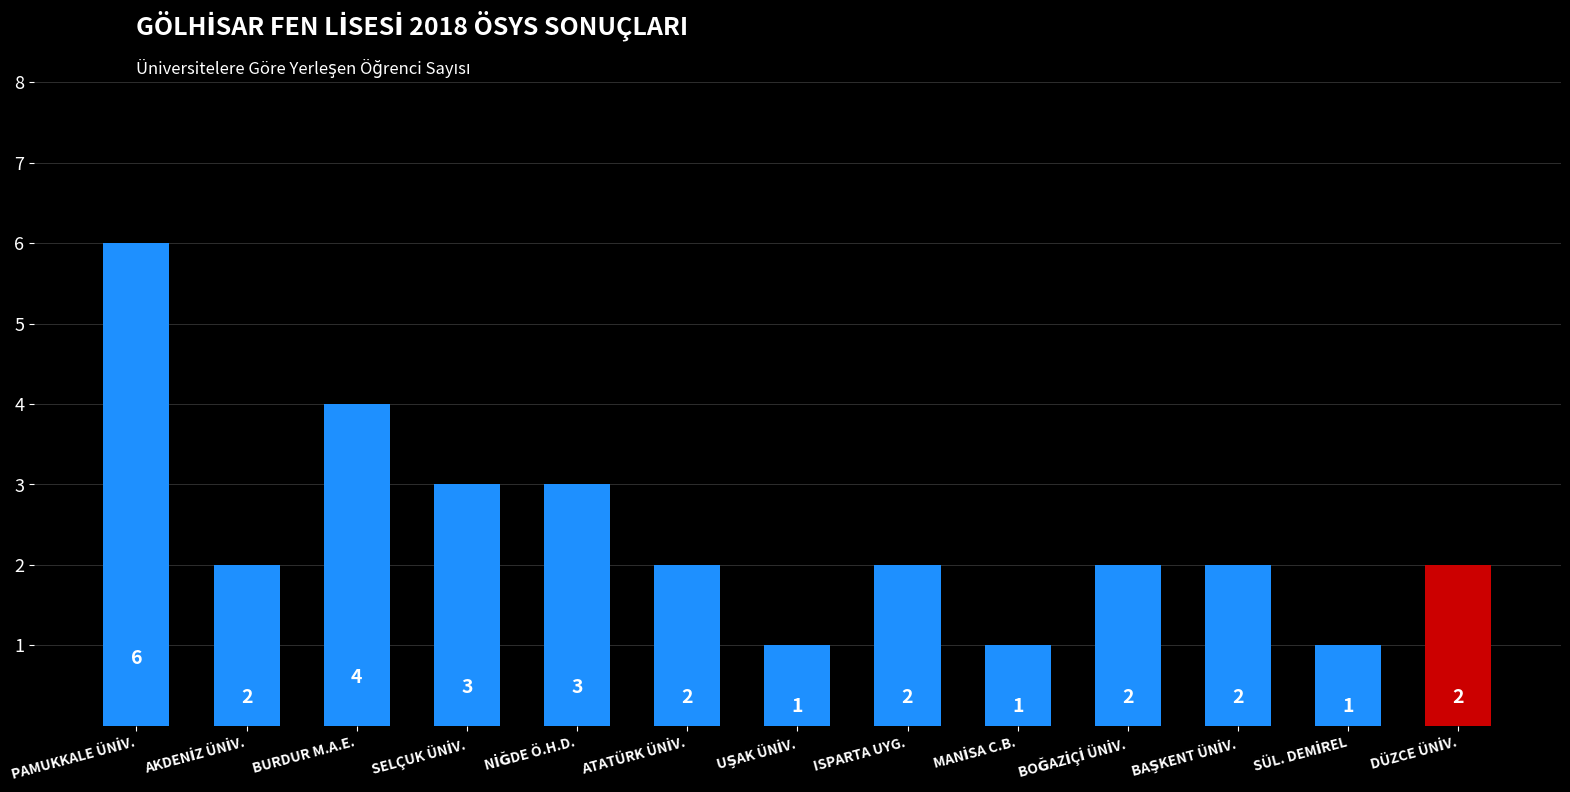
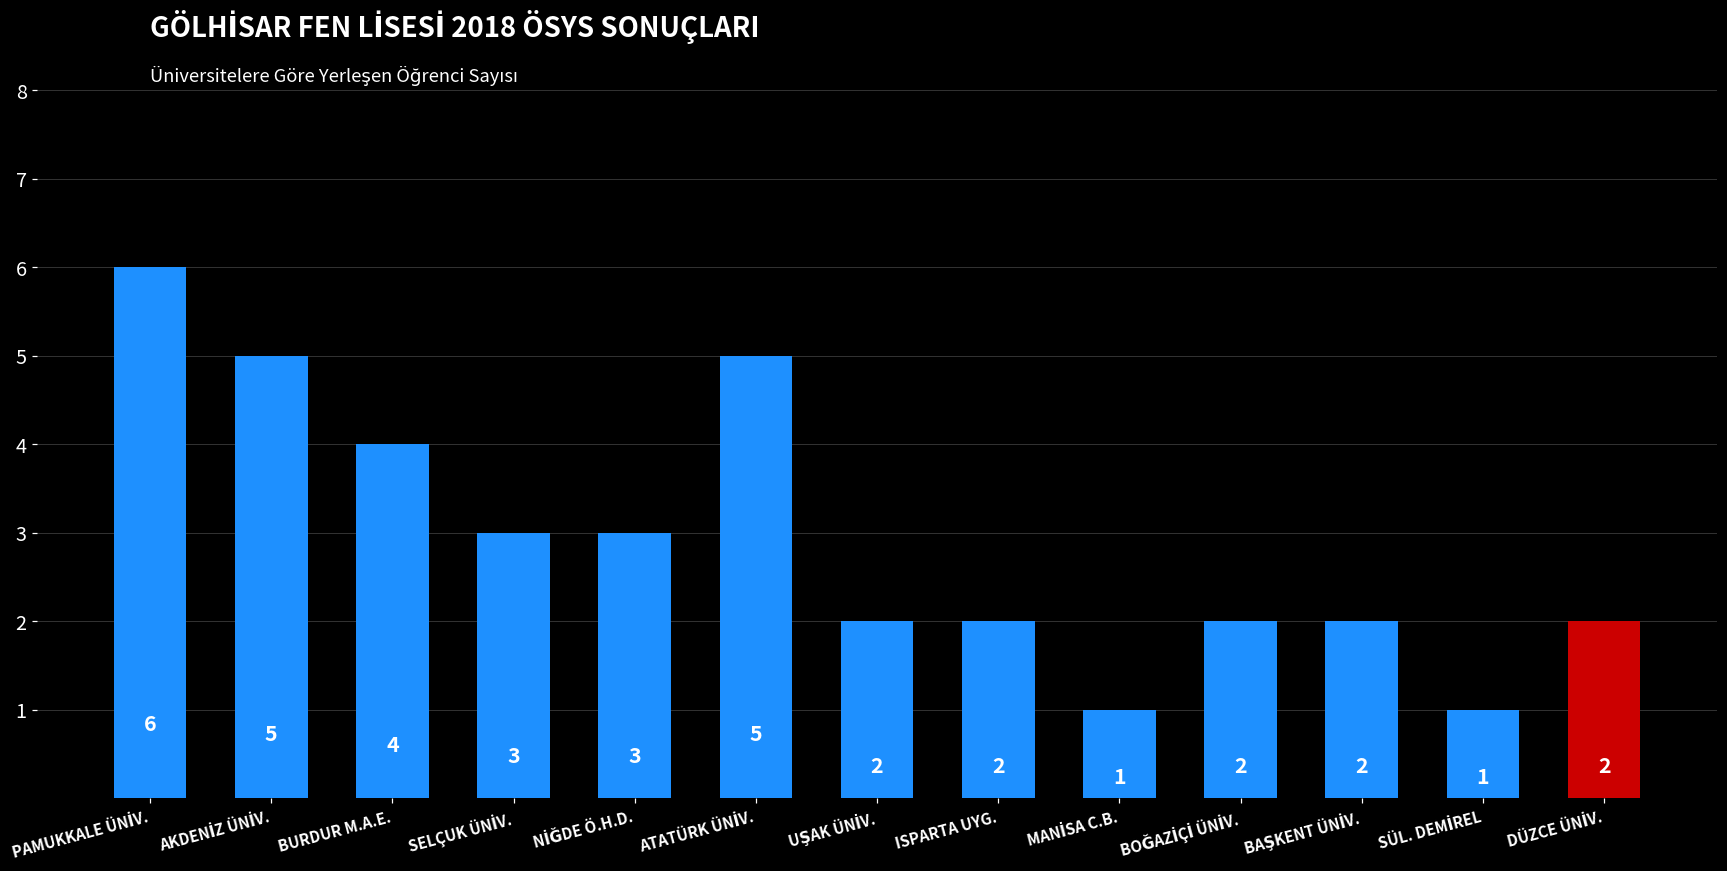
  {
    "PAMUKKALE ÜNİV.": 6,
-   "AKDENİZ ÜNİV.": 2,
+   "AKDENİZ ÜNİV.": 5,
    "BURDUR M.A.E.": 4,
    "SELÇUK ÜNİV.": 3,
    "NİĞDE Ö.H.D.": 3,
-   "ATATÜRK ÜNİV.": 2,
-   "UŞAK ÜNİV.": 1,
+   "ATATÜRK ÜNİV.": 5,
+   "UŞAK ÜNİV.": 2,
    "ISPARTA UYG.": 2,
    "MANİSA C.B.": 1,
    "BOĞAZİÇİ ÜNİV.": 2,
    "BAŞKENT ÜNİV.": 2,
    "SÜL. DEMİREL": 1,
    "DÜZCE ÜNİV.": 2
  }
